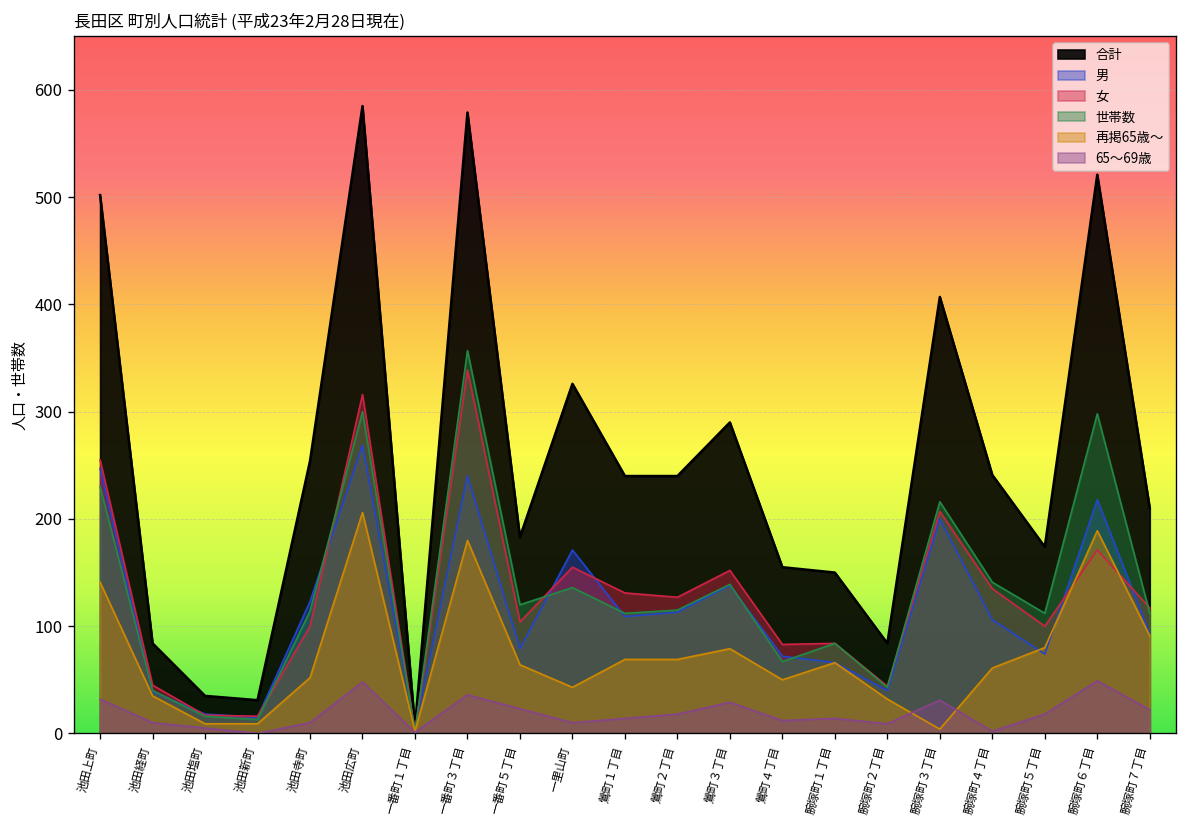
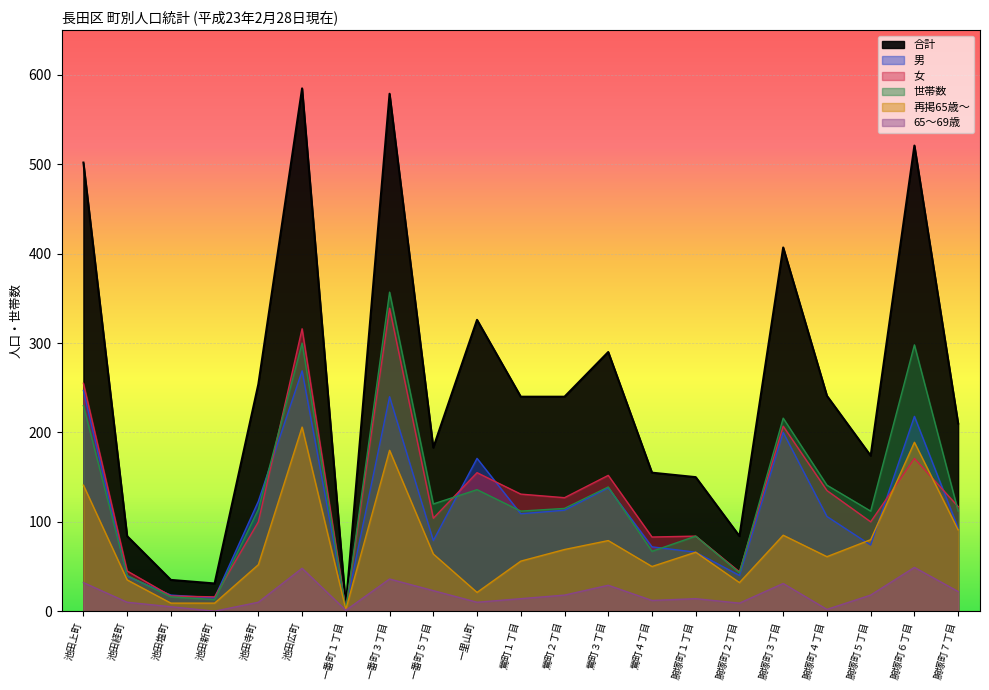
  {
    "合計": {
      "池田上町": 500,
      "池田経町": 80,
      "池田塩町": 40,
      "池田新町": 30,
      "池田寺町": 250,
      "池田広町": 590,
      "一番町３丁目": 580,
      "一番町５丁目": 180,
      "一里山町": 330,
      "鶯町１丁目": 240,
      "鶯町２丁目": 240,
      "鶯町３丁目": 290,
      "鶯町４丁目": 160,
      "腕塚町１丁目": 150,
      "腕塚町２丁目": 80,
      "腕塚町３丁目": 410,
      "腕塚町４丁目": 240,
      "腕塚町５丁目": 170,
      "腕塚町６丁目": 520,
      "腕塚町７丁目": 210
    },
    "男": {
      "池田上町": 250,
      "池田寺町": 120,
      "池田広町": 270,
      "一番町３丁目": 240,
      "一番町５丁目": 80,
      "一里山町": 170,
      "鶯町１丁目": 110,
      "鶯町４丁目": 70,
      "腕塚町２丁目": 40,
      "腕塚町３丁目": 200,
      "腕塚町４丁目": 110,
      "腕塚町５丁目": 70,
      "腕塚町６丁目": 220
    },
    "女": {
      "池田上町": 260,
      "池田経町": 50,
      "池田寺町": 100,
      "池田広町": 320,
      "一番町３丁目": 340,
      "一番町５丁目": 100,
      "一里山町": 160,
      "鶯町１丁目": 130,
      "鶯町２丁目": 130,
      "鶯町３丁目": 150,
      "鶯町４丁目": 80,
      "腕塚町３丁目": 210,
      "腕塚町４丁目": 140,
      "腕塚町５丁目": 100,
      "腕塚町６丁目": 170,
      "腕塚町７丁目": 120
    },
    "世帯数": {
      "池田上町": 230,
      "池田寺町": 110,
      "池田広町": 300,
      "一番町３丁目": 360,
      "一番町５丁目": 120,
      "一里山町": 140,
      "鶯町１丁目": 110,
      "鶯町４丁目": 70,
      "腕塚町３丁目": 220,
      "腕塚町４丁目": 140,
      "腕塚町５丁目": 110,
      "腕塚町６丁目": 300,
      "腕塚町７丁目": 110
    },
    "再掲65歳～": {
      "池田上町": 140,
      "池田経町": 40,
      "池田塩町": 10,
      "池田新町": 10,
      "池田寺町": 50,
      "池田広町": 210,
      "一番町３丁目": 180,
      "一番町５丁目": 60,
-     "一里山町": 40,
-     "鶯町１丁目": 70,
+     "一里山町": 20,
+     "鶯町１丁目": 60,
      "鶯町２丁目": 70,
      "鶯町３丁目": 80,
      "鶯町４丁目": 50,
      "腕塚町２丁目": 30,
-     "腕塚町３丁目": 0,
+     "腕塚町３丁目": 90,
      "腕塚町４丁目": 60,
      "腕塚町５丁目": 80,
      "腕塚町６丁目": 190
    },
    "65～69歳": {
      "池田上町": 30,
      "池田経町": 10,
      "池田塩町": 10,
      "池田新町": 0,
      "池田寺町": 10,
      "池田広町": 50,
      "一番町３丁目": 40,
      "一番町５丁目": 20,
      "一里山町": 10,
      "鶯町１丁目": 10,
      "鶯町２丁目": 20,
      "鶯町３丁目": 30,
      "鶯町４丁目": 10,
      "腕塚町１丁目": 10,
      "腕塚町２丁目": 10,
      "腕塚町３丁目": 30,
      "腕塚町４丁目": 0,
      "腕塚町５丁目": 20,
      "腕塚町６丁目": 50,
      "腕塚町７丁目": 20
    }
  }
